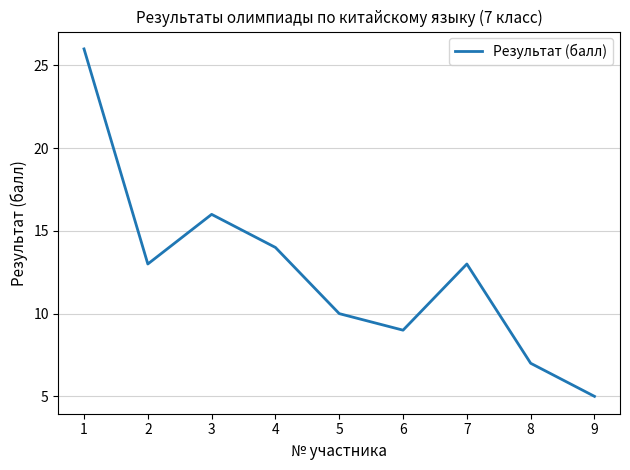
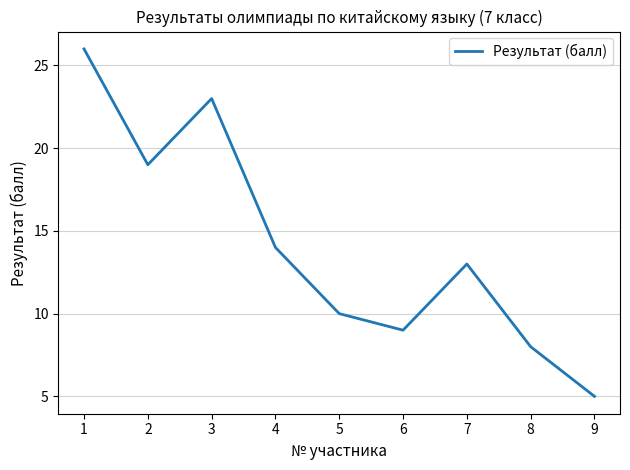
  {
    "1": 26,
-   "2": 13,
-   "3": 16,
+   "2": 19,
+   "3": 23,
    "4": 14,
    "5": 10,
    "6": 9,
    "7": 13,
-   "8": 7,
+   "8": 8,
    "9": 5
  }
